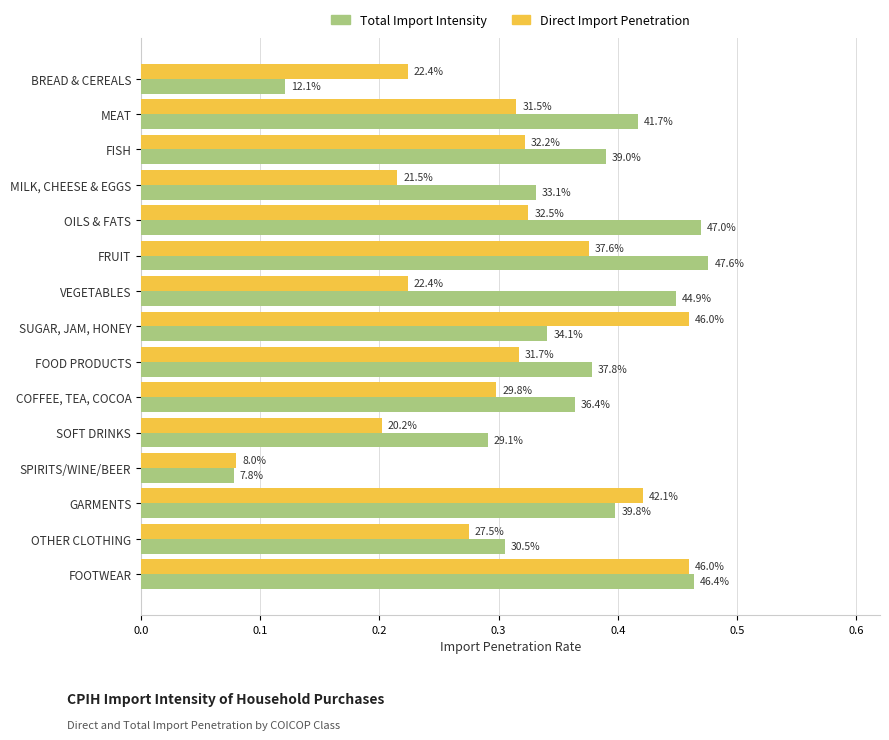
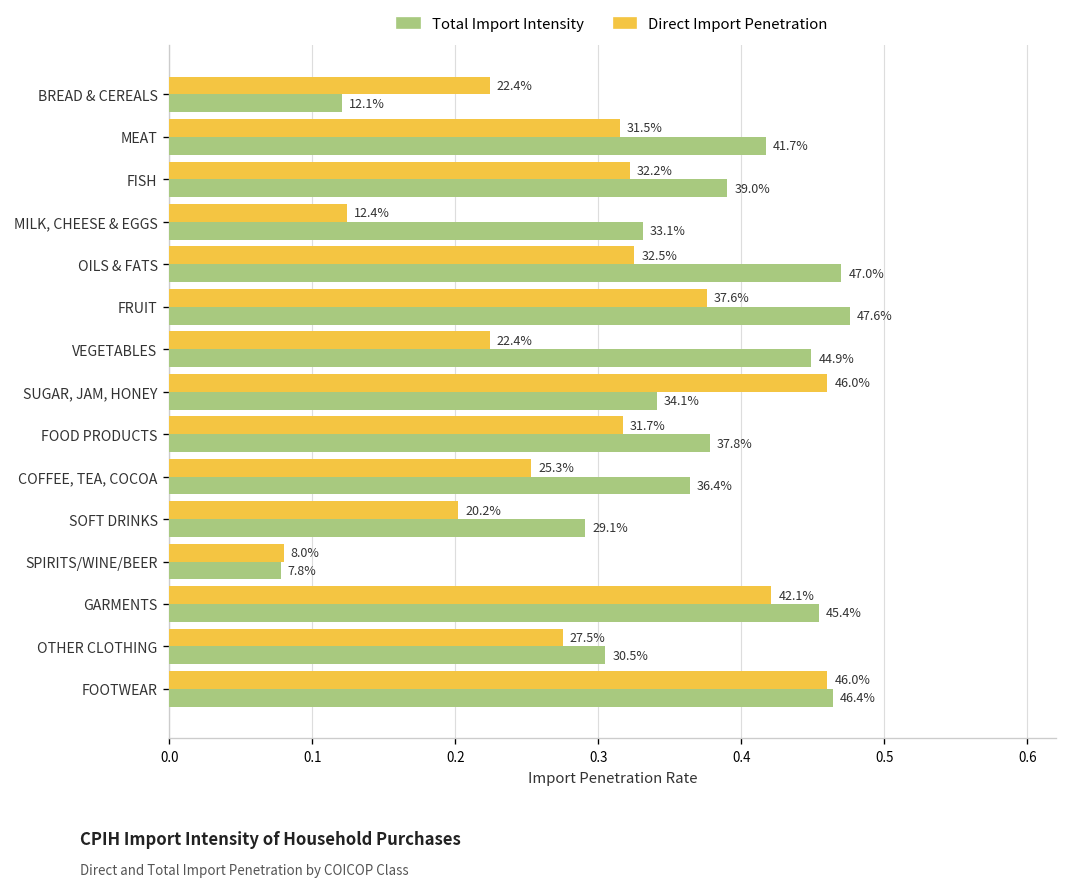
  {
    "Total Import Intensity": {
      "BREAD & CEREALS": "12.1%",
      "MEAT": "41.7%",
      "FISH": "39.0%",
      "MILK, CHEESE & EGGS": "33.1%",
      "OILS & FATS": "47.0%",
      "FRUIT": "47.6%",
      "VEGETABLES": "44.9%",
      "SUGAR, JAM, HONEY": "34.1%",
      "FOOD PRODUCTS": "37.8%",
      "COFFEE, TEA, COCOA": "36.4%",
      "SOFT DRINKS": "29.1%",
      "SPIRITS/WINE/BEER": "7.8%",
-     "GARMENTS": "39.8%",
+     "GARMENTS": "45.4%",
      "OTHER CLOTHING": "30.5%",
      "FOOTWEAR": "46.4%"
    },
    "Direct Import Penetration": {
      "BREAD & CEREALS": "22.4%",
      "MEAT": "31.5%",
      "FISH": "32.2%",
-     "MILK, CHEESE & EGGS": "21.5%",
+     "MILK, CHEESE & EGGS": "12.4%",
      "OILS & FATS": "32.5%",
      "FRUIT": "37.6%",
      "VEGETABLES": "22.4%",
      "SUGAR, JAM, HONEY": "46.0%",
      "FOOD PRODUCTS": "31.7%",
-     "COFFEE, TEA, COCOA": "29.8%",
+     "COFFEE, TEA, COCOA": "25.3%",
      "SOFT DRINKS": "20.2%",
      "SPIRITS/WINE/BEER": "8.0%",
      "GARMENTS": "42.1%",
      "OTHER CLOTHING": "27.5%",
      "FOOTWEAR": "46.0%"
    }
  }
